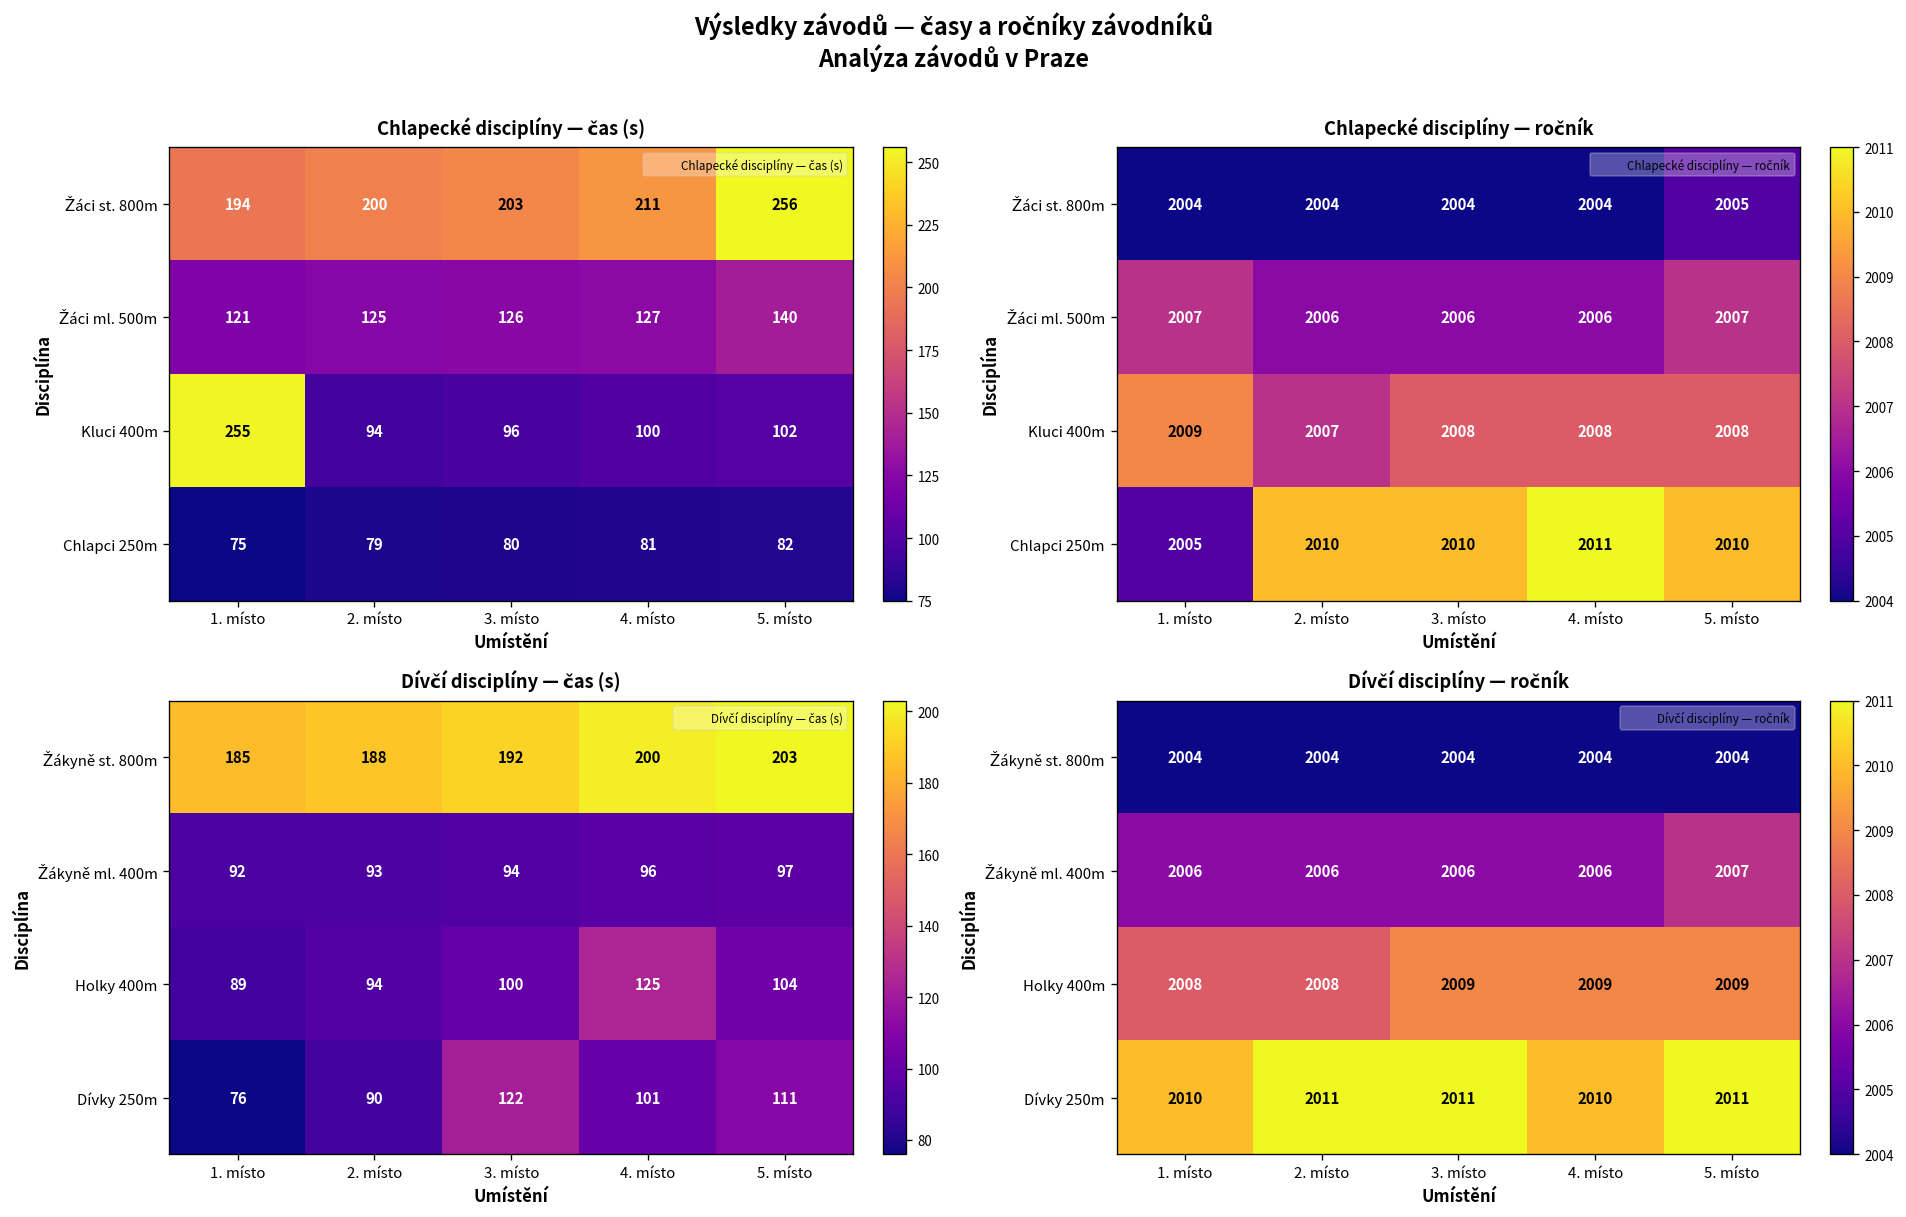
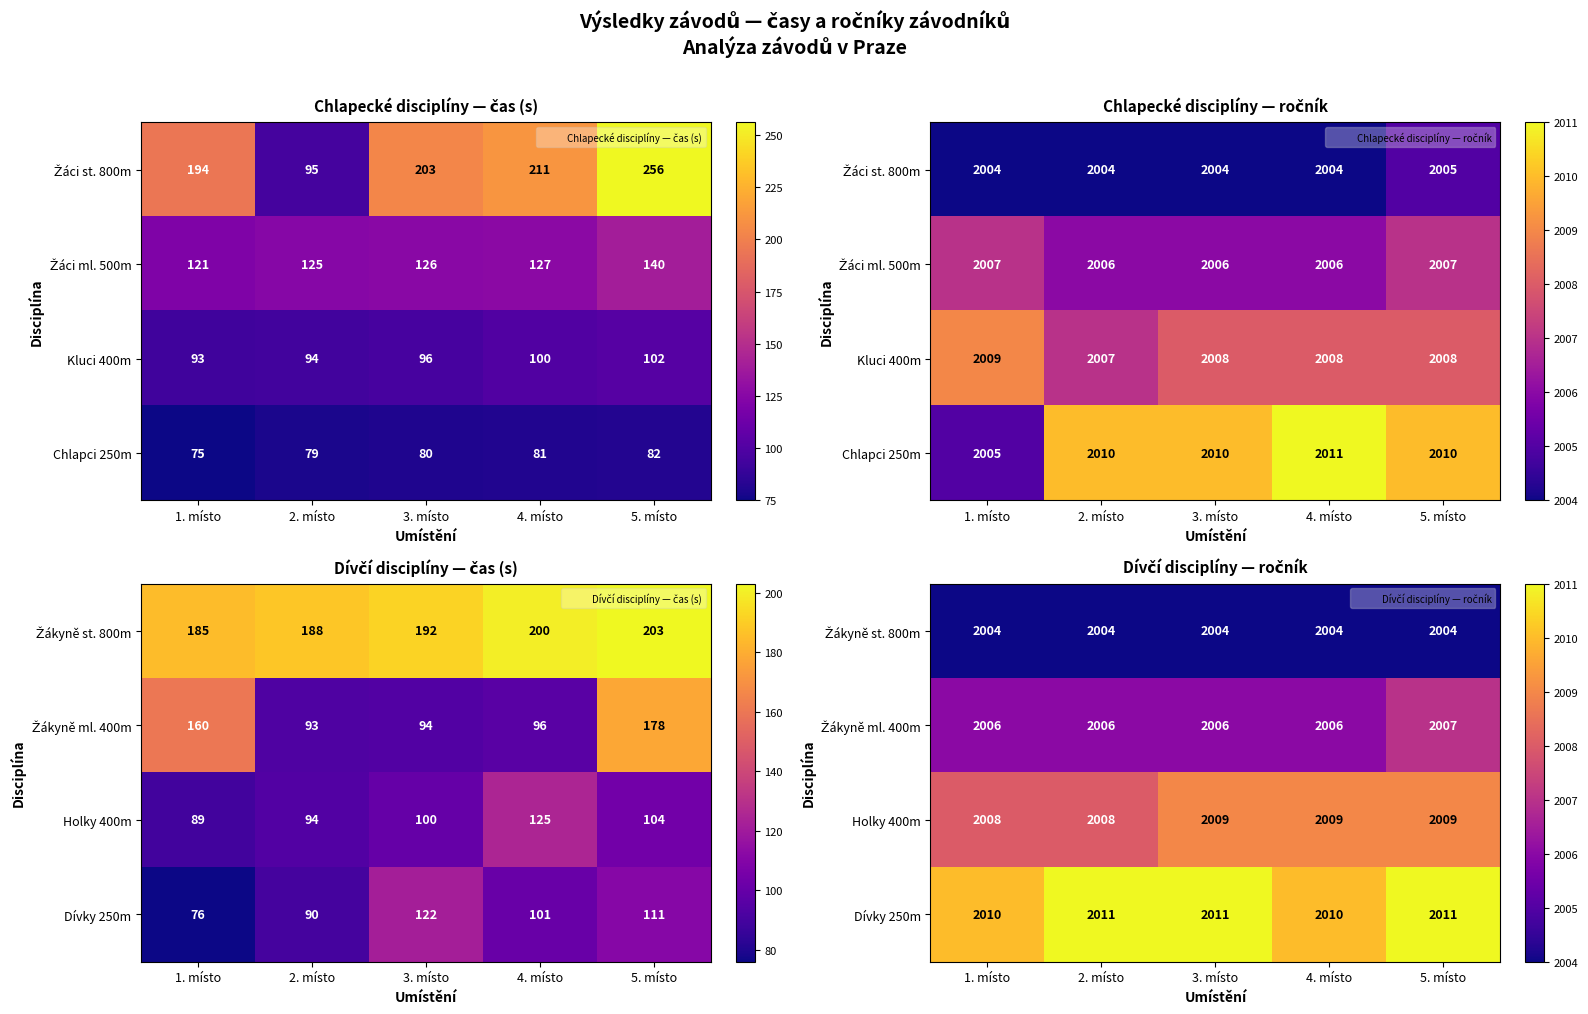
  {
    "Chlapecké disciplíny — čas (s)": {
      "Žáci st. 800m": {
        "1. místo": 194,
-       "2. místo": 200,
+       "2. místo": 95,
        "3. místo": 203,
        "4. místo": 211,
        "5. místo": 256
      },
      "Žáci ml. 500m": {
        "1. místo": 121,
        "2. místo": 125,
        "3. místo": 126,
        "4. místo": 127,
        "5. místo": 140
      },
      "Kluci 400m": {
-       "1. místo": 255,
+       "1. místo": 93,
        "2. místo": 94,
        "3. místo": 96,
        "4. místo": 100,
        "5. místo": 102
      },
      "Chlapci 250m": {
        "1. místo": 75,
        "2. místo": 79,
        "3. místo": 80,
        "4. místo": 81,
        "5. místo": 82
      }
    },
    "Chlapecké disciplíny — ročník": {
      "Žáci st. 800m": {
        "1. místo": 2004,
        "2. místo": 2004,
        "3. místo": 2004,
        "4. místo": 2004,
        "5. místo": 2005
      },
      "Žáci ml. 500m": {
        "1. místo": 2007,
        "2. místo": 2006,
        "3. místo": 2006,
        "4. místo": 2006,
        "5. místo": 2007
      },
      "Kluci 400m": {
        "1. místo": 2009,
        "2. místo": 2007,
        "3. místo": 2008,
        "4. místo": 2008,
        "5. místo": 2008
      },
      "Chlapci 250m": {
        "1. místo": 2005,
        "2. místo": 2010,
        "3. místo": 2010,
        "4. místo": 2011,
        "5. místo": 2010
      }
    },
    "Dívčí disciplíny — čas (s)": {
      "Žákyně st. 800m": {
        "1. místo": 185,
        "2. místo": 188,
        "3. místo": 192,
        "4. místo": 200,
        "5. místo": 203
      },
      "Žákyně ml. 400m": {
-       "1. místo": 92,
+       "1. místo": 160,
        "2. místo": 93,
        "3. místo": 94,
        "4. místo": 96,
-       "5. místo": 97
+       "5. místo": 178
      },
      "Holky 400m": {
        "1. místo": 89,
        "2. místo": 94,
        "3. místo": 100,
        "4. místo": 125,
        "5. místo": 104
      },
      "Dívky 250m": {
        "1. místo": 76,
        "2. místo": 90,
        "3. místo": 122,
        "4. místo": 101,
        "5. místo": 111
      }
    },
    "Dívčí disciplíny — ročník": {
      "Žákyně st. 800m": {
        "1. místo": 2004,
        "2. místo": 2004,
        "3. místo": 2004,
        "4. místo": 2004,
        "5. místo": 2004
      },
      "Žákyně ml. 400m": {
        "1. místo": 2006,
        "2. místo": 2006,
        "3. místo": 2006,
        "4. místo": 2006,
        "5. místo": 2007
      },
      "Holky 400m": {
        "1. místo": 2008,
        "2. místo": 2008,
        "3. místo": 2009,
        "4. místo": 2009,
        "5. místo": 2009
      },
      "Dívky 250m": {
        "1. místo": 2010,
        "2. místo": 2011,
        "3. místo": 2011,
        "4. místo": 2010,
        "5. místo": 2011
      }
    }
  }
